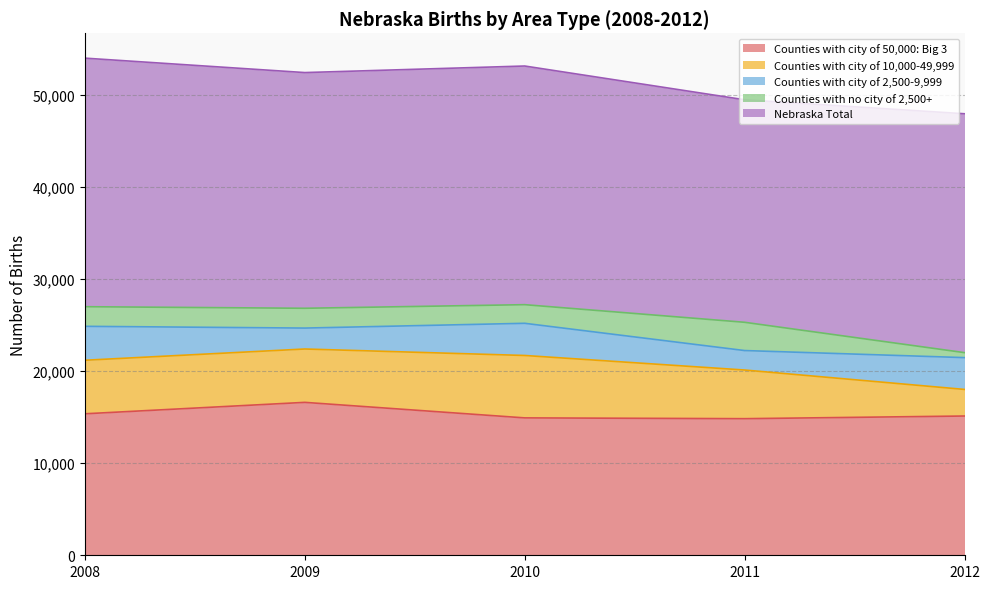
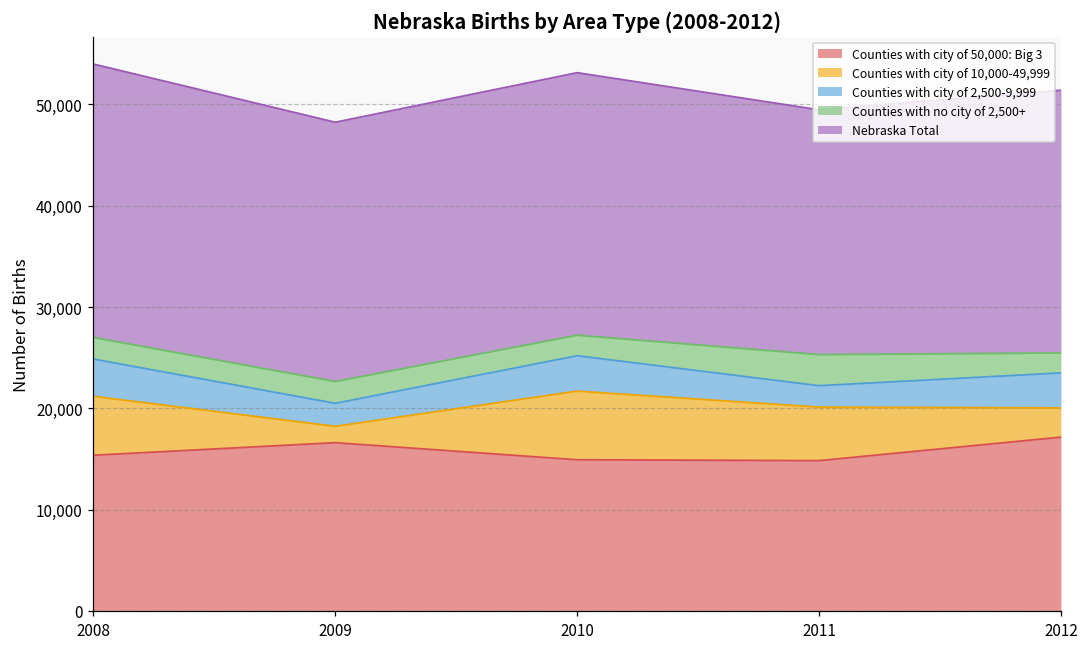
  {
    "Counties with city of 50,000: Big 3": {
      "2008": "15,000",
      "2009": "17,000",
      "2010": "15,000",
      "2011": "15,000",
-     "2012": "15,000"
+     "2012": "17,000"
    },
    "Counties with city of 10,000-49,999": {
      "2008": "6,000",
-     "2009": "6,000",
+     "2009": "2,000",
      "2010": "7,000",
      "2011": "5,000",
      "2012": "3,000"
    },
    "Counties with city of 2,500-9,999": {
      "2008": "4,000",
      "2009": "2,000",
      "2010": "3,000",
      "2011": "2,000",
      "2012": "3,000"
    },
    "Counties with no city of 2,500+": {
      "2008": "2,000",
      "2009": "2,000",
      "2010": "2,000",
      "2011": "3,000",
-     "2012": "1,000"
+     "2012": "2,000"
    },
    "Nebraska Total": {
      "2008": "27,000",
      "2009": "26,000",
      "2010": "26,000",
      "2012": "26,000"
    }
  }
